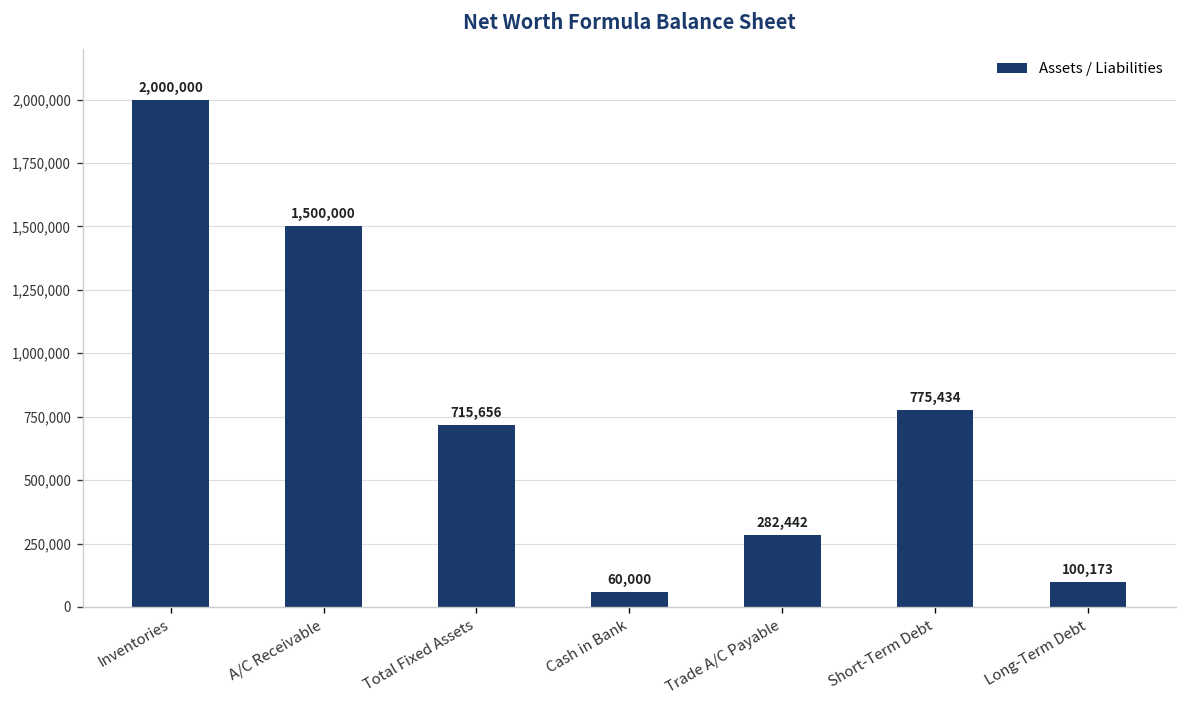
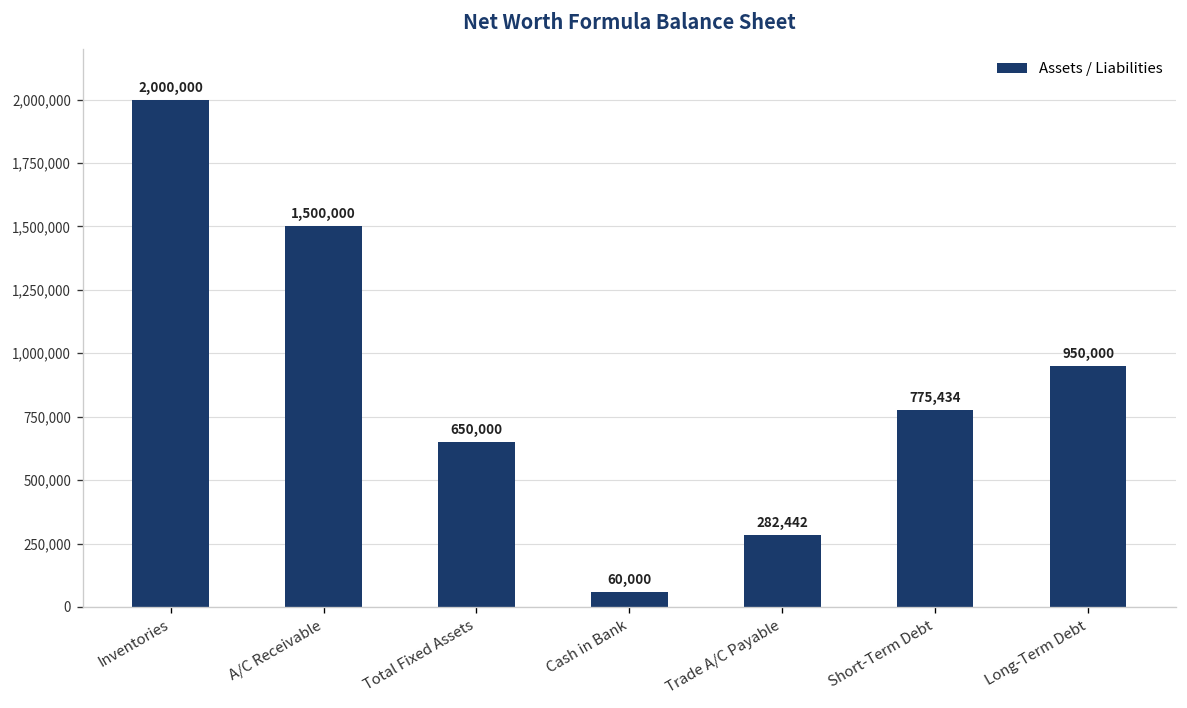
  {
    "Inventories": "2,000,000",
    "A/C Receivable": "1,500,000",
-   "Total Fixed Assets": "715,656",
+   "Total Fixed Assets": "650,000",
    "Cash in Bank": "60,000",
    "Trade A/C Payable": "282,442",
    "Short-Term Debt": "775,434",
-   "Long-Term Debt": "100,173"
+   "Long-Term Debt": "950,000"
  }
